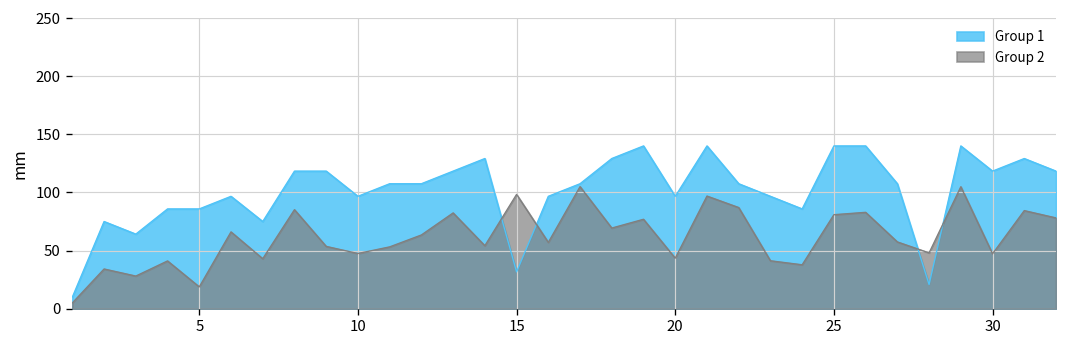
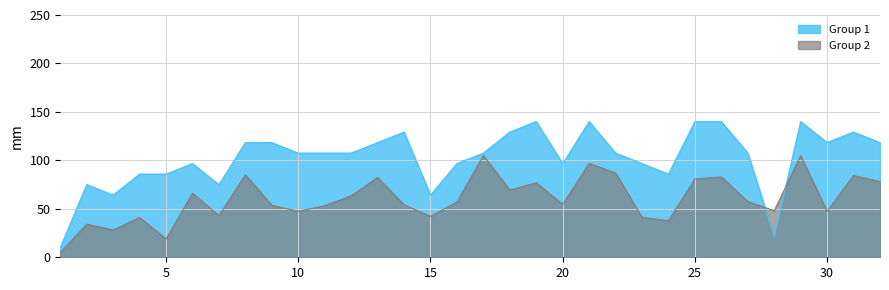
  {
    "Group 1": {
      "5": 90,
-     "10": 100,
-     "15": 30,
+     "10": 110,
+     "15": 60,
      "20": 100,
      "25": 140,
      "30": 120
    },
    "Group 2": {
      "5": 20,
      "10": 50,
-     "15": 100,
-     "20": 40,
+     "15": 40,
+     "20": 50,
      "25": 80,
      "30": 50
    }
  }
